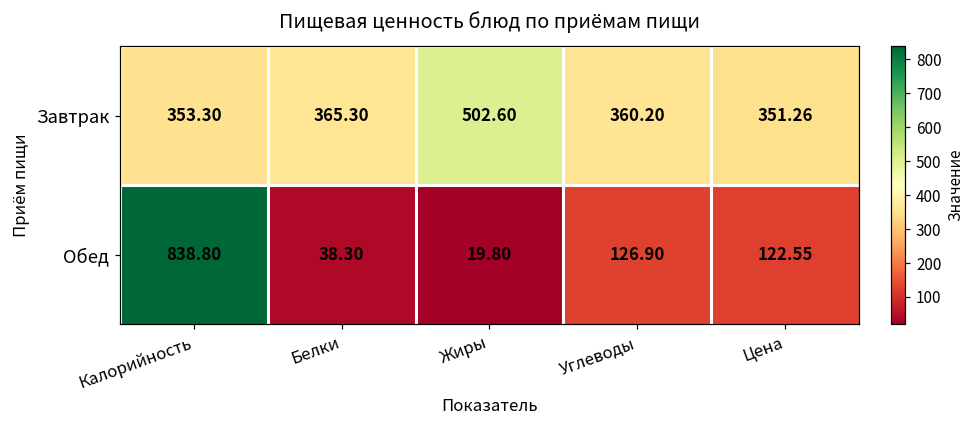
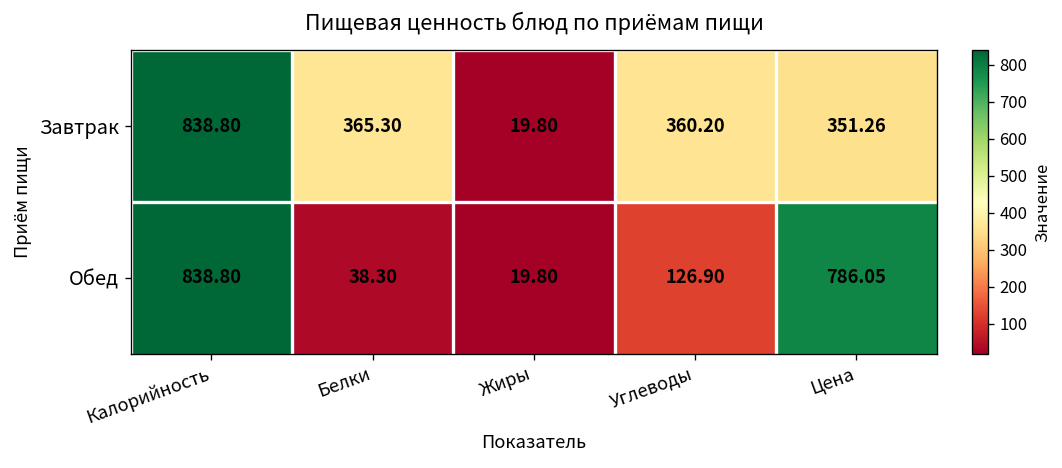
  {
    "Завтрак": {
-     "Калорийность": 353.30,
+     "Калорийность": 838.80,
      "Белки": 365.30,
-     "Жиры": 502.60,
+     "Жиры": 19.80,
      "Углеводы": 360.20,
      "Цена": 351.26
    },
    "Обед": {
      "Калорийность": 838.80,
      "Белки": 38.30,
      "Жиры": 19.80,
      "Углеводы": 126.90,
-     "Цена": 122.55
+     "Цена": 786.05
    }
  }
